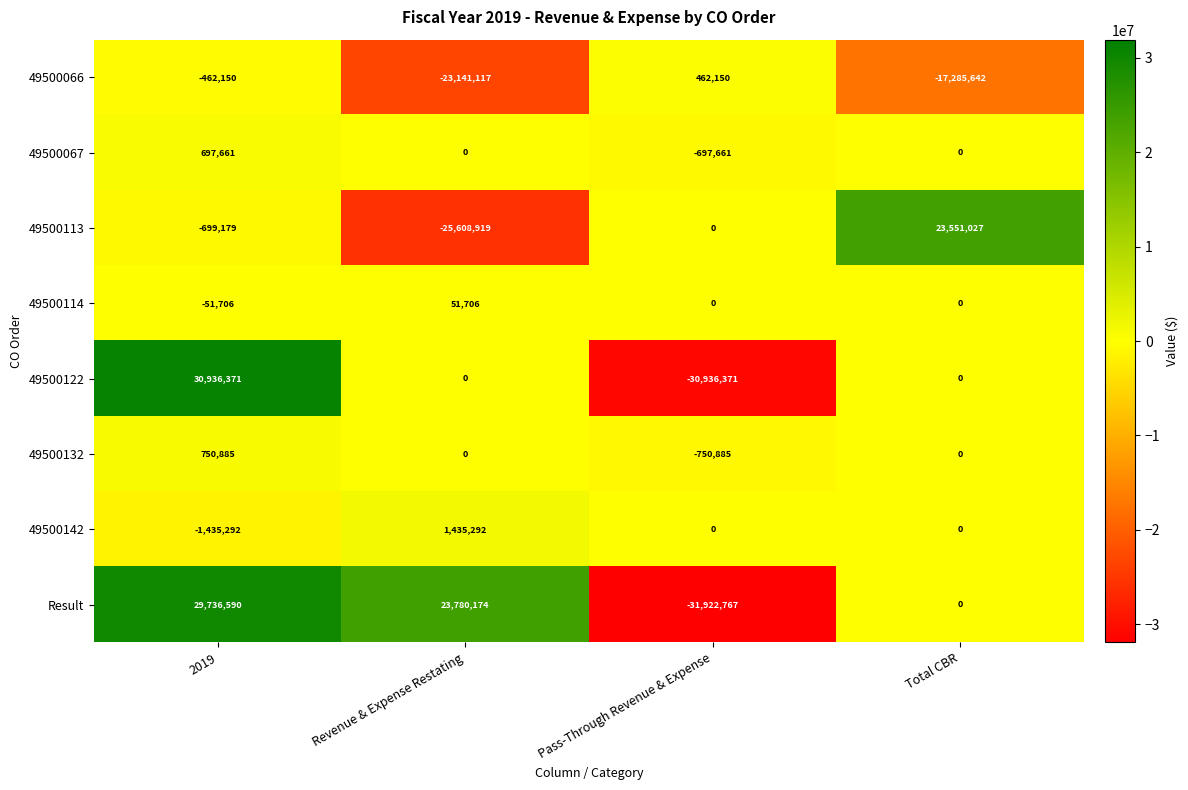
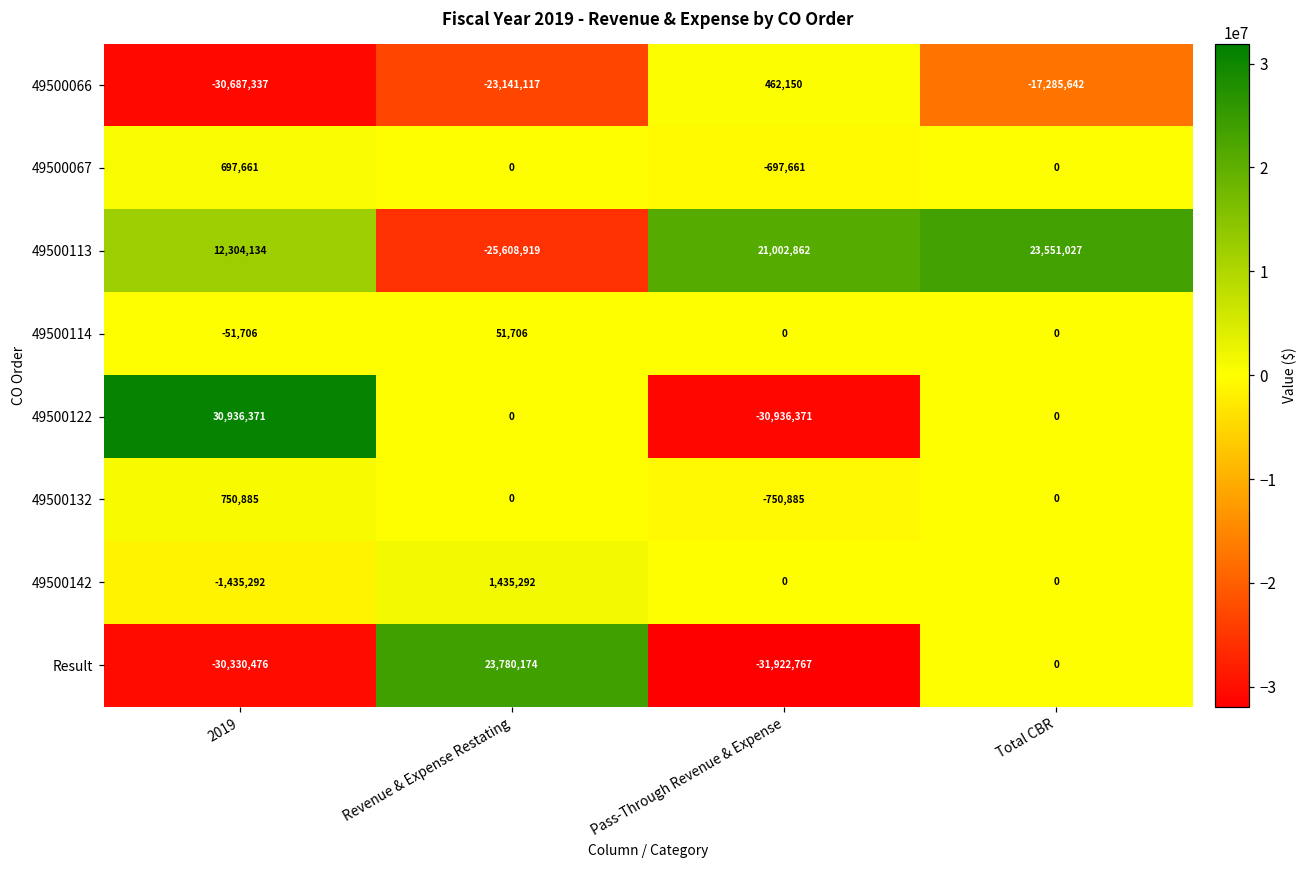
  {
    "49500066": {
-     "2019": "-462,150",
+     "2019": "-30,687,337",
      "Revenue & Expense Restating": "-23,141,117",
      "Pass-Through Revenue & Expense": "462,150",
      "Total CBR": "-17,285,642"
    },
    "49500067": {
      "2019": "697,661",
      "Revenue & Expense Restating": "0",
      "Pass-Through Revenue & Expense": "-697,661",
      "Total CBR": "0"
    },
    "49500113": {
-     "2019": "-699,179",
+     "2019": "12,304,134",
      "Revenue & Expense Restating": "-25,608,919",
-     "Pass-Through Revenue & Expense": "0",
+     "Pass-Through Revenue & Expense": "21,002,862",
      "Total CBR": "23,551,027"
    },
    "49500114": {
      "2019": "-51,706",
      "Revenue & Expense Restating": "51,706",
      "Pass-Through Revenue & Expense": "0",
      "Total CBR": "0"
    },
    "49500122": {
      "2019": "30,936,371",
      "Revenue & Expense Restating": "0",
      "Pass-Through Revenue & Expense": "-30,936,371",
      "Total CBR": "0"
    },
    "49500132": {
      "2019": "750,885",
      "Revenue & Expense Restating": "0",
      "Pass-Through Revenue & Expense": "-750,885",
      "Total CBR": "0"
    },
    "49500142": {
      "2019": "-1,435,292",
      "Revenue & Expense Restating": "1,435,292",
      "Pass-Through Revenue & Expense": "0",
      "Total CBR": "0"
    },
    "Result": {
-     "2019": "29,736,590",
+     "2019": "-30,330,476",
      "Revenue & Expense Restating": "23,780,174",
      "Pass-Through Revenue & Expense": "-31,922,767",
      "Total CBR": "0"
    }
  }
